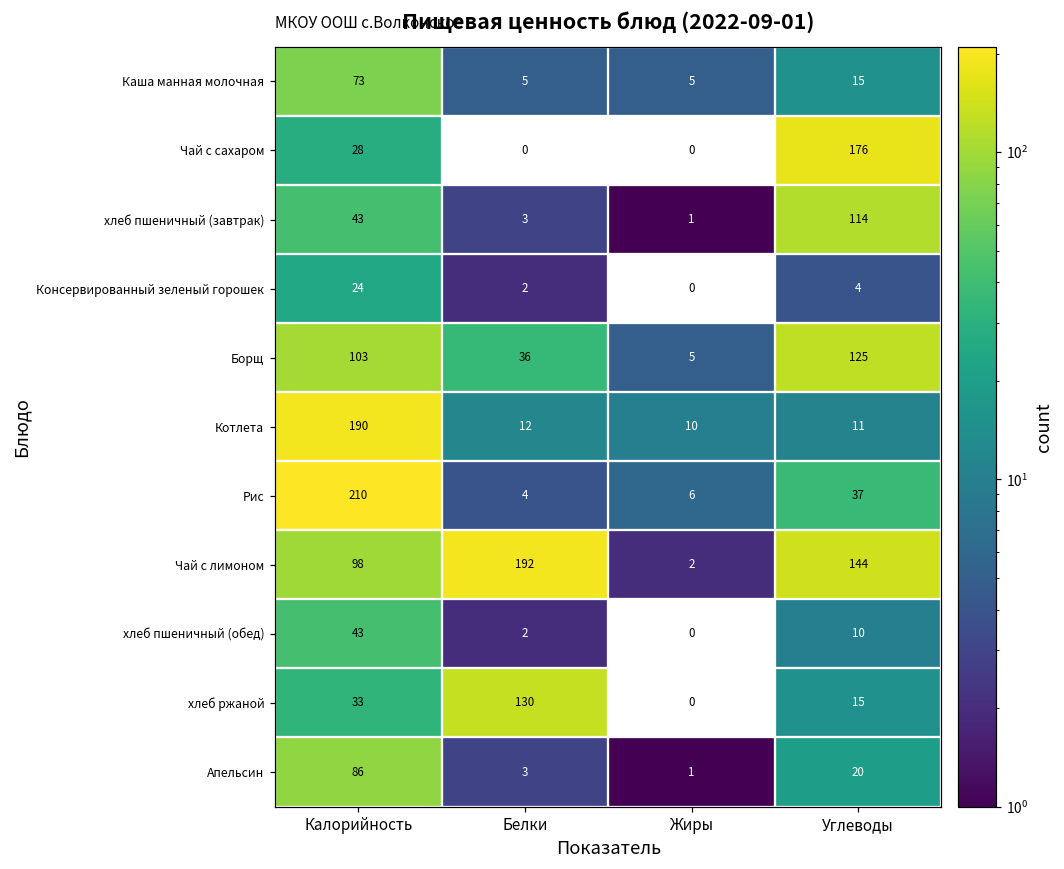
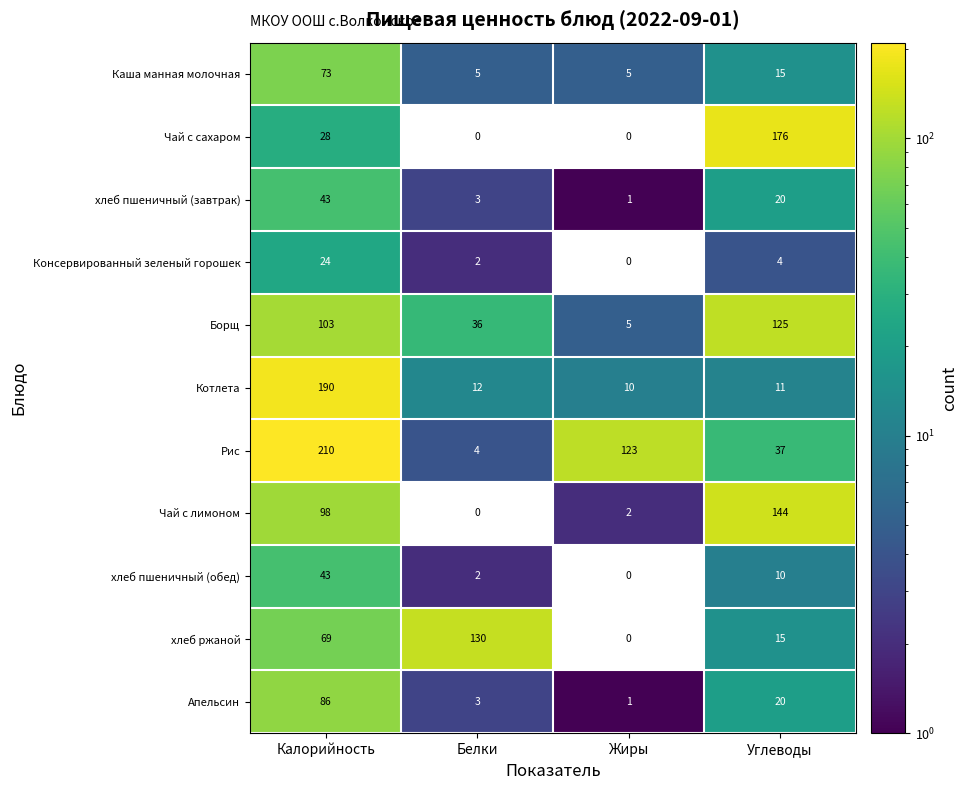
  {
    "Каша манная молочная": {
      "Калорийность": 73,
      "Белки": 5,
      "Жиры": 5,
      "Углеводы": 15
    },
    "Чай с сахаром": {
      "Калорийность": 28,
      "Белки": 0,
      "Жиры": 0,
      "Углеводы": 176
    },
    "хлеб пшеничный (завтрак)": {
      "Калорийность": 43,
      "Белки": 3,
      "Жиры": 1,
-     "Углеводы": 114
+     "Углеводы": 20
    },
    "Консервированный зеленый горошек": {
      "Калорийность": 24,
      "Белки": 2,
      "Жиры": 0,
      "Углеводы": 4
    },
    "Борщ": {
      "Калорийность": 103,
      "Белки": 36,
      "Жиры": 5,
      "Углеводы": 125
    },
    "Котлета": {
      "Калорийность": 190,
      "Белки": 12,
      "Жиры": 10,
      "Углеводы": 11
    },
    "Рис": {
      "Калорийность": 210,
      "Белки": 4,
-     "Жиры": 6,
+     "Жиры": 123,
      "Углеводы": 37
    },
    "Чай с лимоном": {
      "Калорийность": 98,
-     "Белки": 192,
+     "Белки": 0,
      "Жиры": 2,
      "Углеводы": 144
    },
    "хлеб пшеничный (обед)": {
      "Калорийность": 43,
      "Белки": 2,
      "Жиры": 0,
      "Углеводы": 10
    },
    "хлеб ржаной": {
-     "Калорийность": 33,
+     "Калорийность": 69,
      "Белки": 130,
      "Жиры": 0,
      "Углеводы": 15
    },
    "Апельсин": {
      "Калорийность": 86,
      "Белки": 3,
      "Жиры": 1,
      "Углеводы": 20
    }
  }
